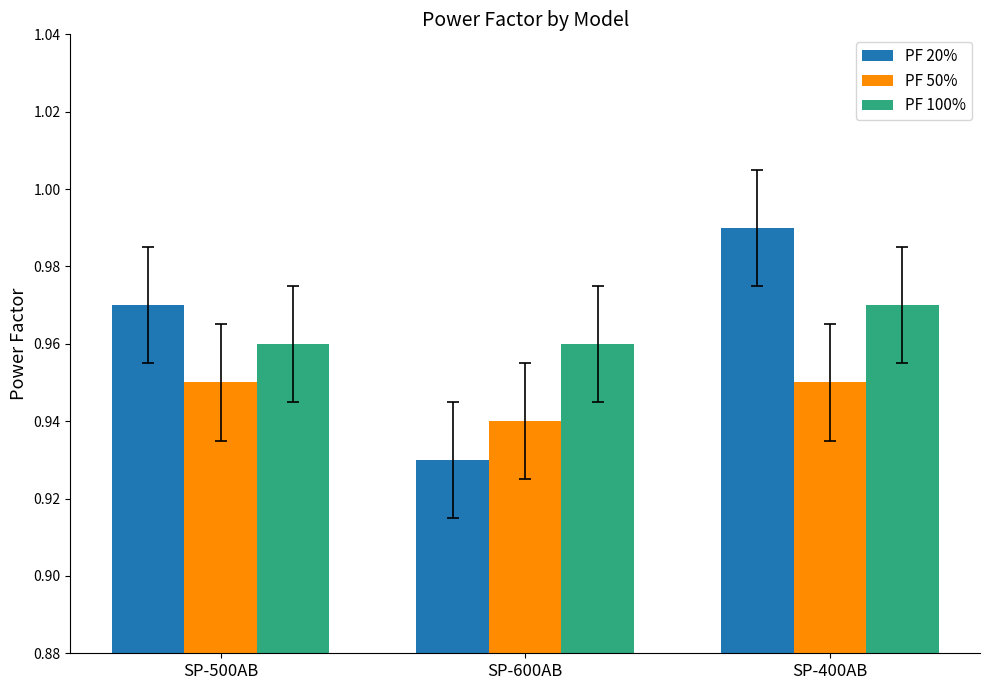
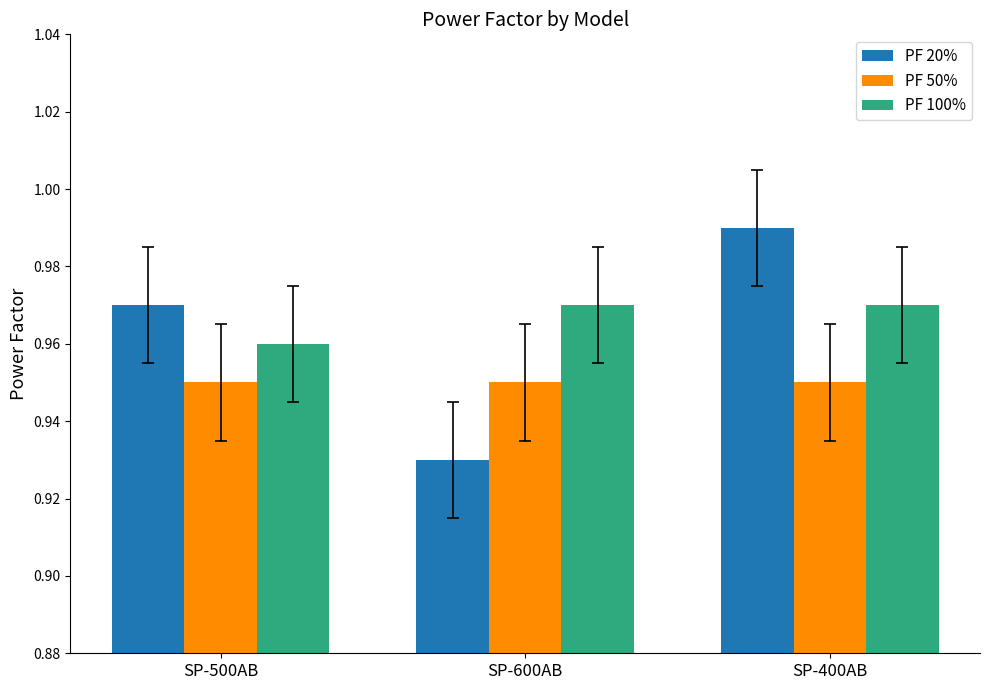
  {
    "PF 50%": {
      "SP-500AB": 0.95,
-     "SP-600AB": 0.94,
+     "SP-600AB": 0.95,
      "SP-400AB": 0.95
    },
    "PF 100%": {
      "SP-500AB": 0.96,
-     "SP-600AB": 0.96,
+     "SP-600AB": 0.97,
      "SP-400AB": 0.97
    }
  }
